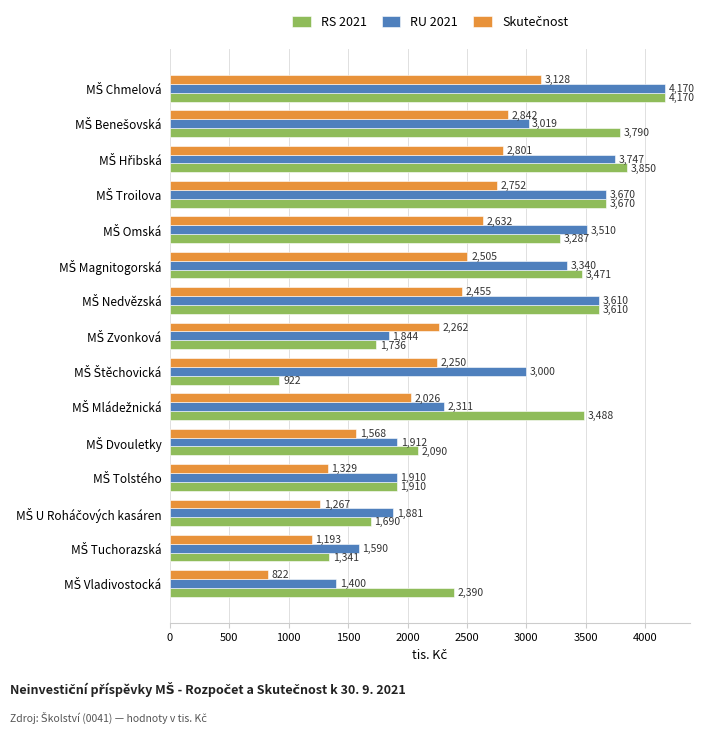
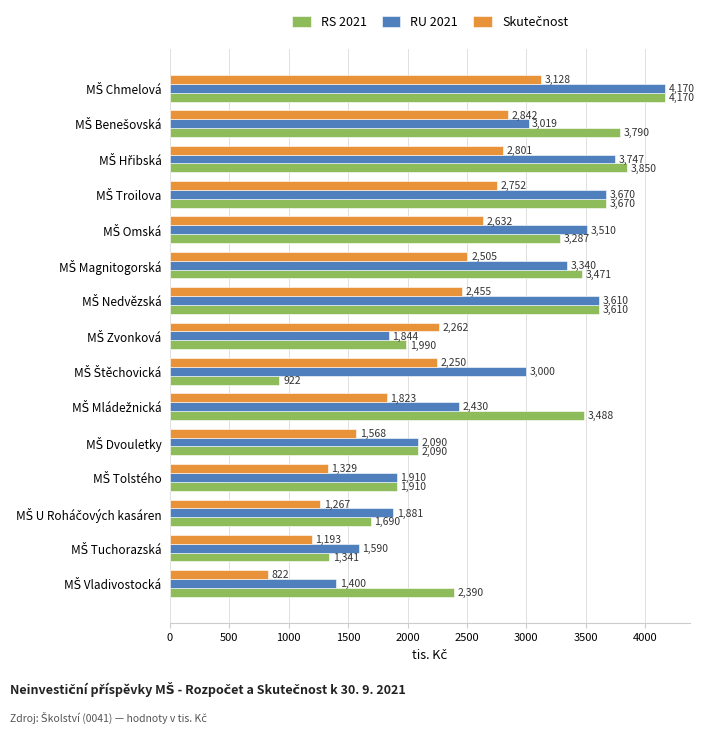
  {
    "RS 2021": {
      "MŠ Chmelová": "4,170",
      "MŠ Benešovská": "3,790",
      "MŠ Hřibská": "3,850",
      "MŠ Troilova": "3,670",
      "MŠ Omská": "3,287",
      "MŠ Magnitogorská": "3,471",
      "MŠ Nedvězská": "3,610",
-     "MŠ Zvonková": "1,736",
+     "MŠ Zvonková": "1,990",
      "MŠ Štěchovická": "922",
      "MŠ Mládežnická": "3,488",
      "MŠ Dvouletky": "2,090",
      "MŠ Tolstého": "1,910",
      "MŠ U Roháčových kasáren": "1,690",
      "MŠ Tuchorazská": "1,341",
      "MŠ Vladivostocká": "2,390"
    },
    "RU 2021": {
      "MŠ Chmelová": "4,170",
      "MŠ Benešovská": "3,019",
      "MŠ Hřibská": "3,747",
      "MŠ Troilova": "3,670",
      "MŠ Omská": "3,510",
      "MŠ Magnitogorská": "3,340",
      "MŠ Nedvězská": "3,610",
      "MŠ Zvonková": "1,844",
      "MŠ Štěchovická": "3,000",
-     "MŠ Mládežnická": "2,311",
-     "MŠ Dvouletky": "1,912",
+     "MŠ Mládežnická": "2,430",
+     "MŠ Dvouletky": "2,090",
      "MŠ Tolstého": "1,910",
      "MŠ U Roháčových kasáren": "1,881",
      "MŠ Tuchorazská": "1,590",
      "MŠ Vladivostocká": "1,400"
    },
    "Skutečnost": {
      "MŠ Chmelová": "3,128",
      "MŠ Benešovská": "2,842",
      "MŠ Hřibská": "2,801",
      "MŠ Troilova": "2,752",
      "MŠ Omská": "2,632",
      "MŠ Magnitogorská": "2,505",
      "MŠ Nedvězská": "2,455",
      "MŠ Zvonková": "2,262",
      "MŠ Štěchovická": "2,250",
-     "MŠ Mládežnická": "2,026",
+     "MŠ Mládežnická": "1,823",
      "MŠ Dvouletky": "1,568",
      "MŠ Tolstého": "1,329",
      "MŠ U Roháčových kasáren": "1,267",
      "MŠ Tuchorazská": "1,193",
      "MŠ Vladivostocká": "822"
    }
  }
